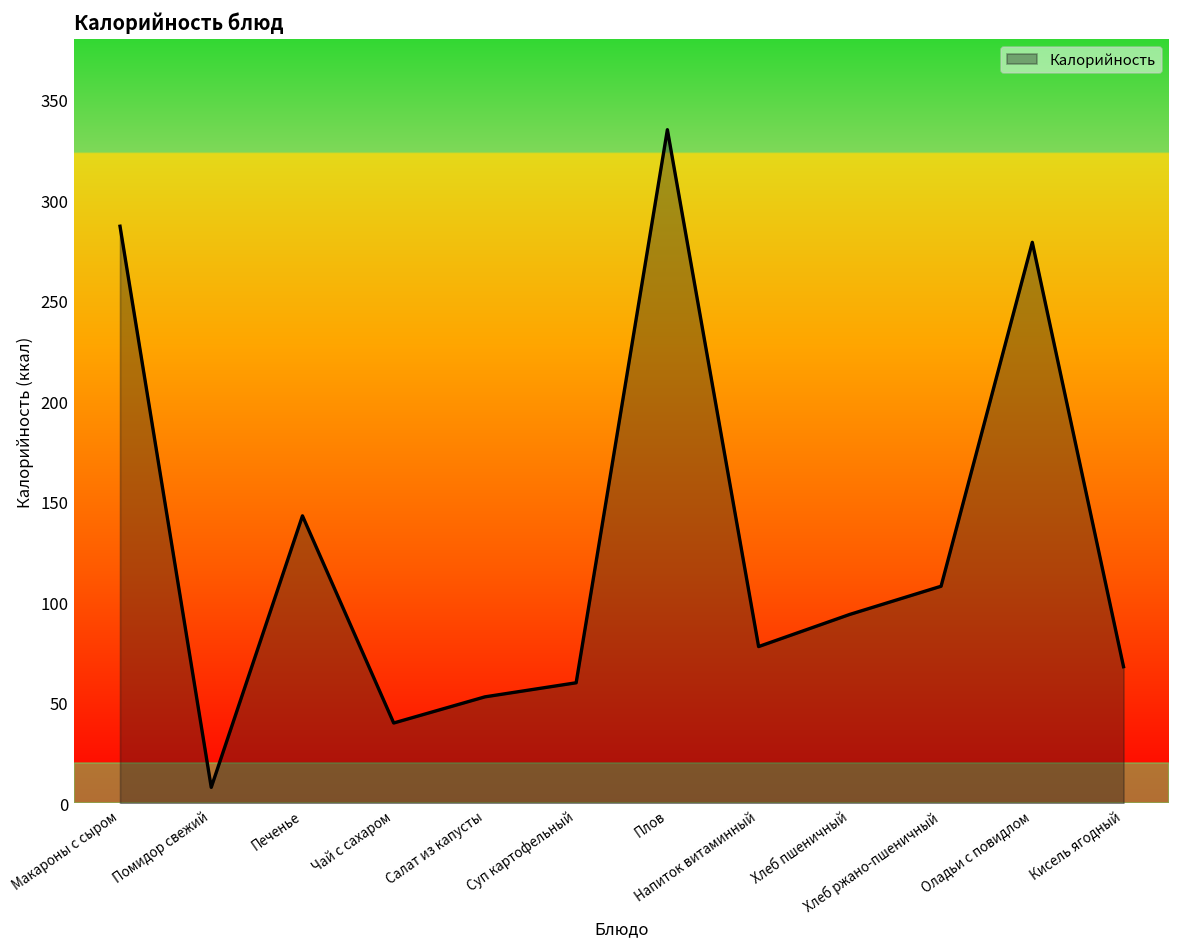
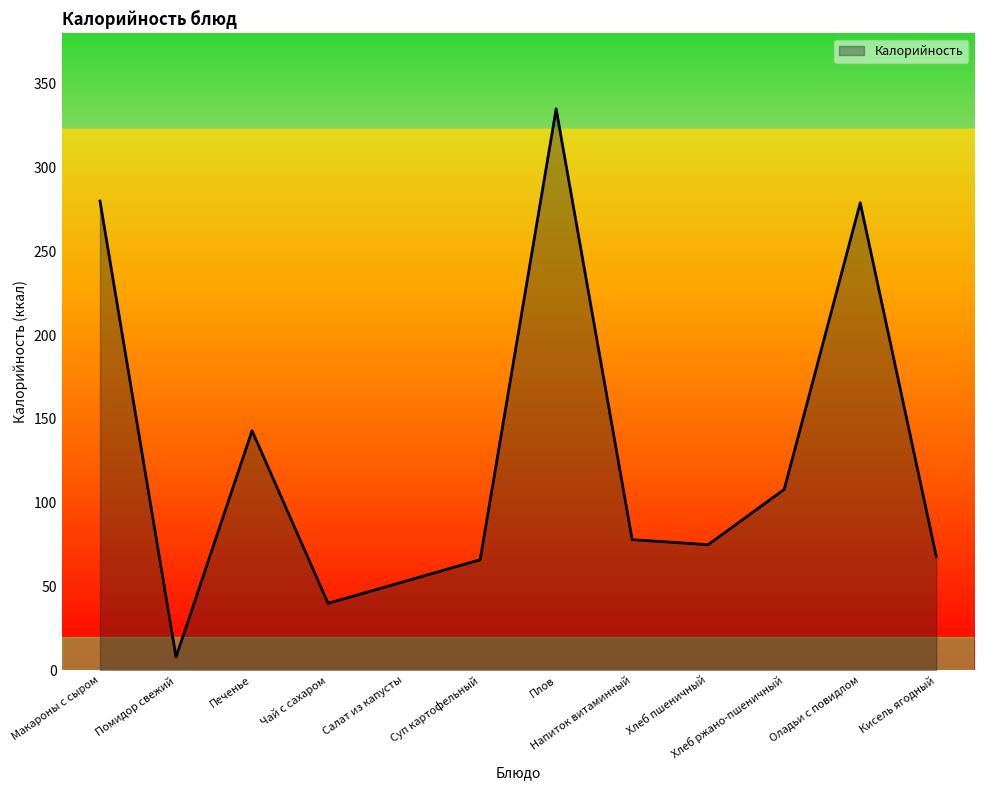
  {
-   "Макароны с сыром": 287,
+   "Макароны с сыром": 280,
    "Печенье": 143,
    "Чай с сахаром": 40,
    "Салат из капусты": 53,
-   "Суп картофельный": 60,
+   "Суп картофельный": 66,
    "Плов": 335,
    "Напиток витаминный": 78,
-   "Хлеб пшеничный": 94,
+   "Хлеб пшеничный": 75,
    "Хлеб ржано-пшеничный": 108,
    "Оладьи с повидлом": 279,
    "Кисель ягодный": 68
  }
